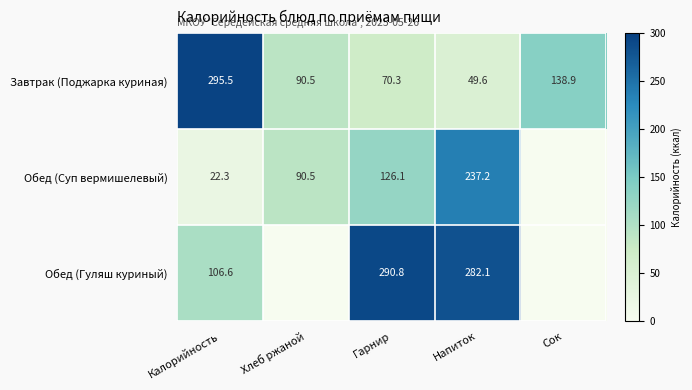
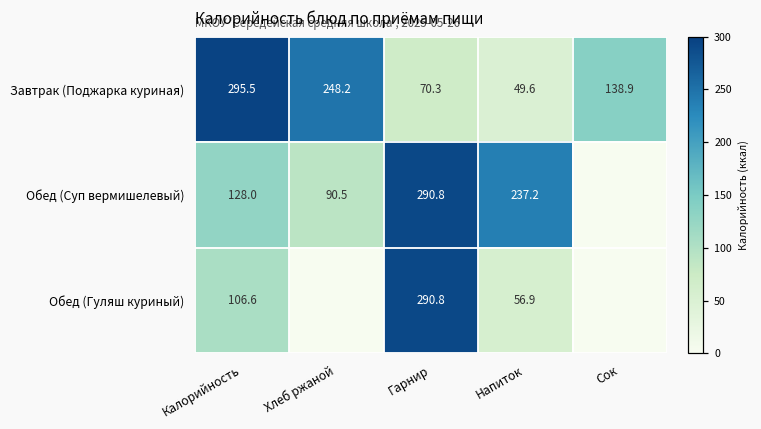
  {
    "Завтрак (Поджарка куриная)": {
      "Калорийность": 295.5,
-     "Хлеб ржаной": 90.5,
+     "Хлеб ржаной": 248.2,
      "Гарнир": 70.3,
      "Напиток": 49.6,
      "Сок": 138.9
    },
    "Обед (Суп вермишелевый)": {
-     "Калорийность": 22.3,
+     "Калорийность": 128.0,
      "Хлеб ржаной": 90.5,
-     "Гарнир": 126.1,
+     "Гарнир": 290.8,
      "Напиток": 237.2
    },
    "Обед (Гуляш куриный)": {
      "Калорийность": 106.6,
      "Гарнир": 290.8,
-     "Напиток": 282.1
+     "Напиток": 56.9
    }
  }
